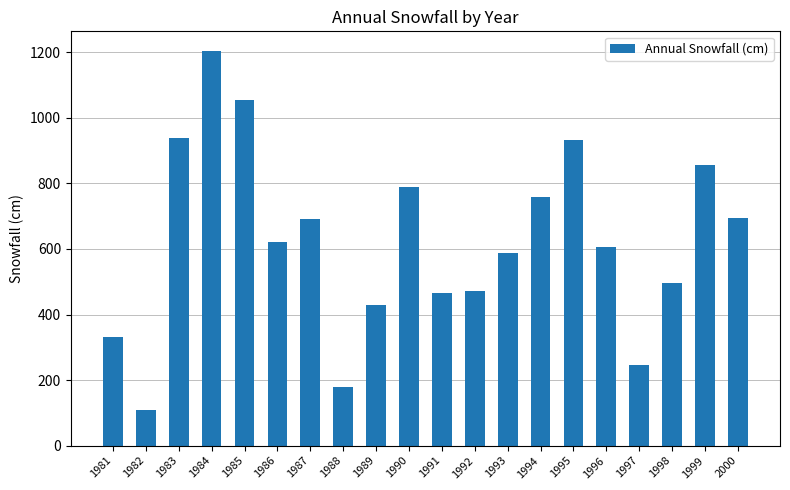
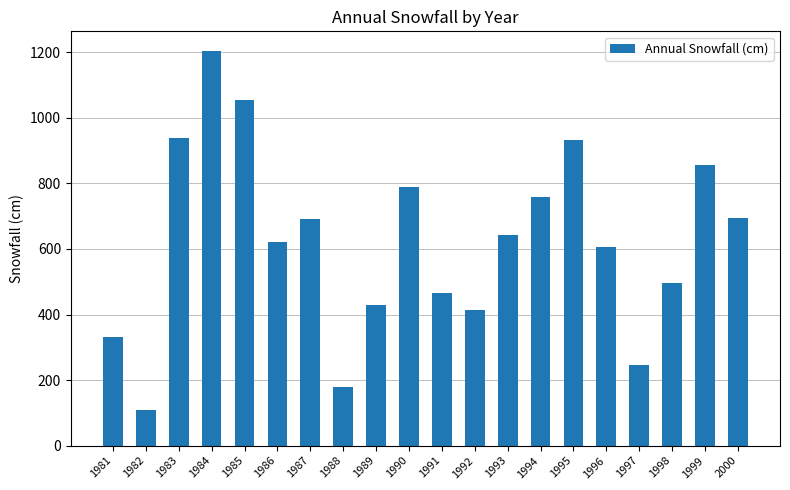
  {
    "1981": 330,
    "1982": 110,
    "1983": 940,
    "1984": 1200,
    "1985": 1050,
    "1986": 620,
    "1987": 690,
    "1988": 180,
    "1989": 430,
    "1990": 790,
    "1991": 470,
-   "1992": 470,
-   "1993": 590,
+   "1992": 410,
+   "1993": 640,
    "1994": 760,
    "1995": 930,
    "1996": 610,
    "1997": 250,
    "1998": 500,
    "1999": 860,
    "2000": 700
  }
